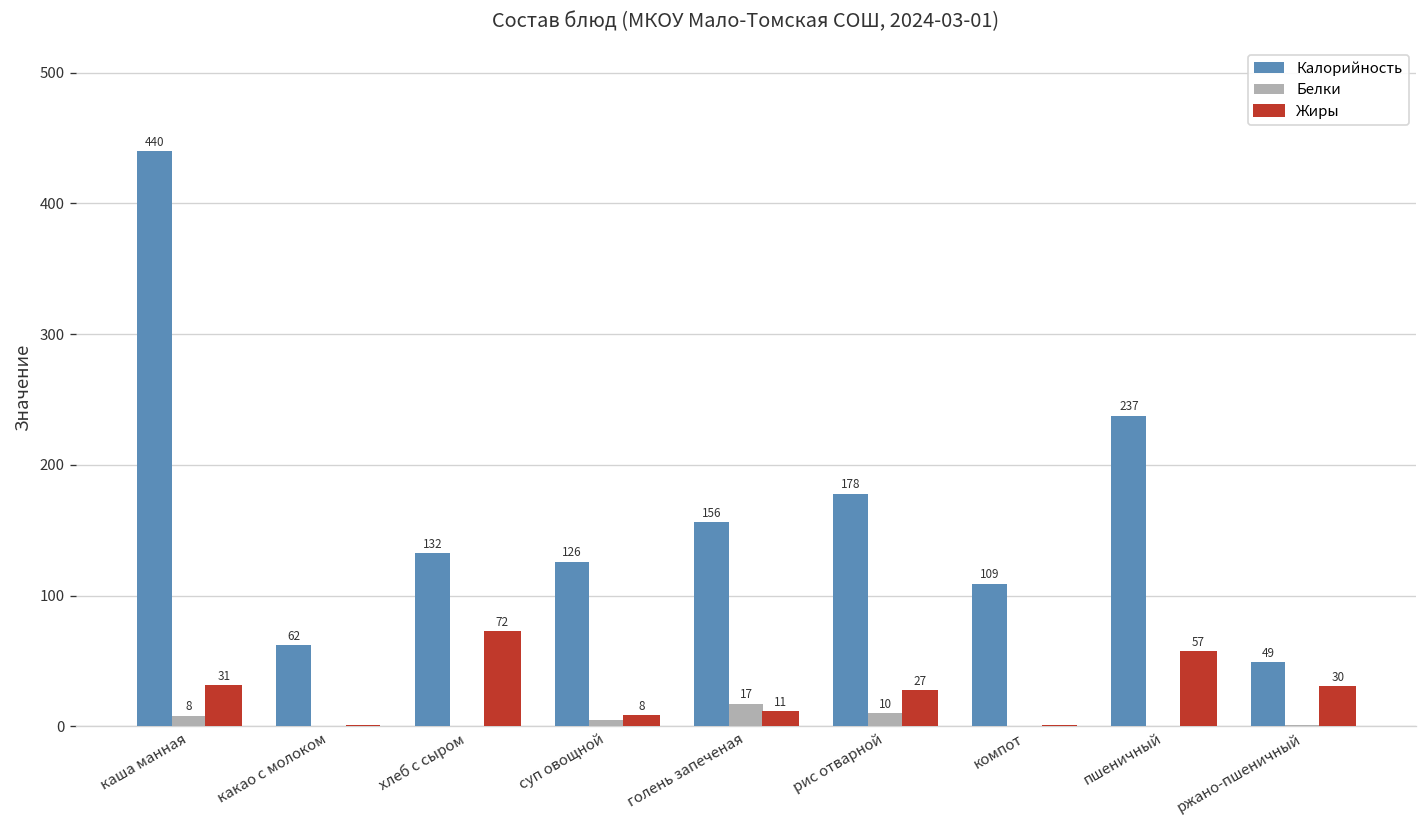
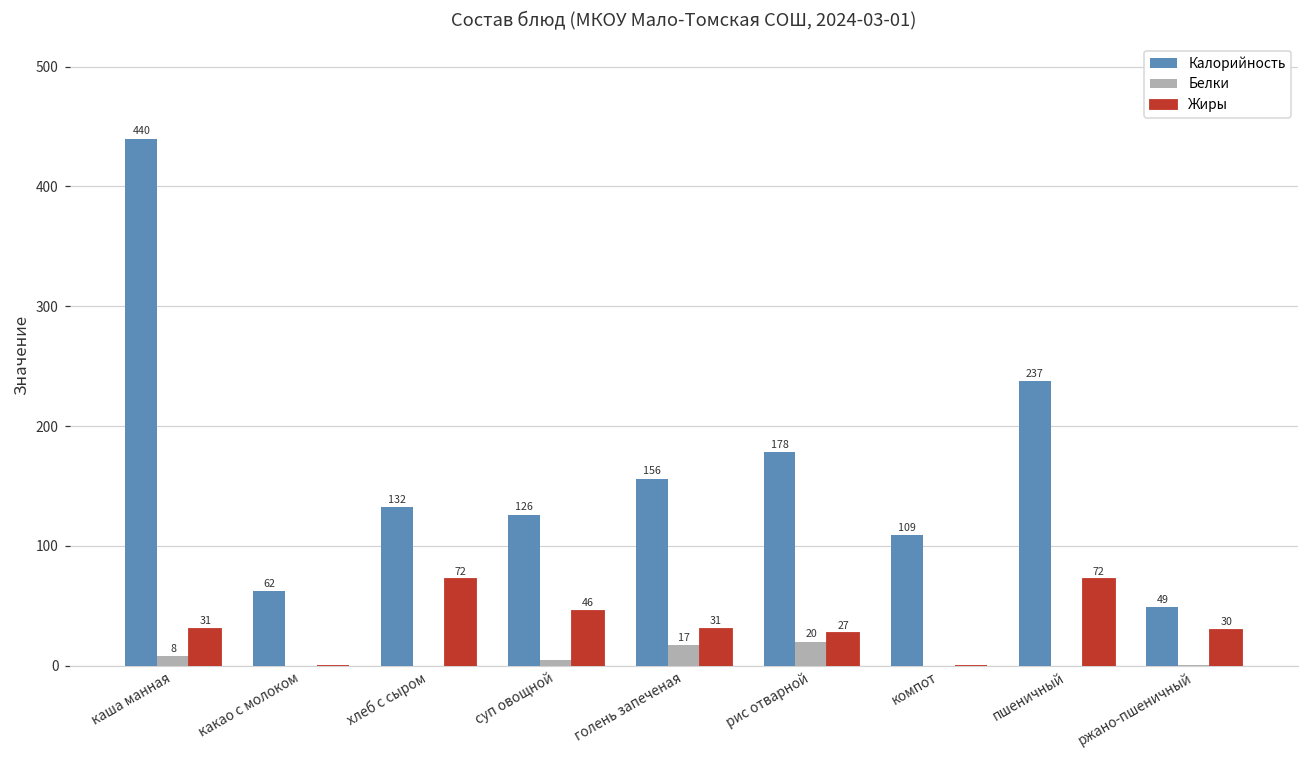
  {
    "Калорийность": {
      "каша манная": 440,
      "какао с молоком": 62,
      "хлеб с сыром": 132,
      "суп овощной": 126,
      "голень запеченая": 156,
      "рис отварной": 178,
      "компот": 109,
      "пшеничный": 237,
      "ржано-пшеничный": 49
    },
    "Белки": {
      "каша манная": 8,
      "голень запеченая": 17,
-     "рис отварной": 10
+     "рис отварной": 20
    },
    "Жиры": {
      "каша манная": 31,
      "хлеб с сыром": 72,
-     "суп овощной": 8,
-     "голень запеченая": 11,
+     "суп овощной": 46,
+     "голень запеченая": 31,
      "рис отварной": 27,
-     "пшеничный": 57,
+     "пшеничный": 72,
      "ржано-пшеничный": 30
    }
  }
